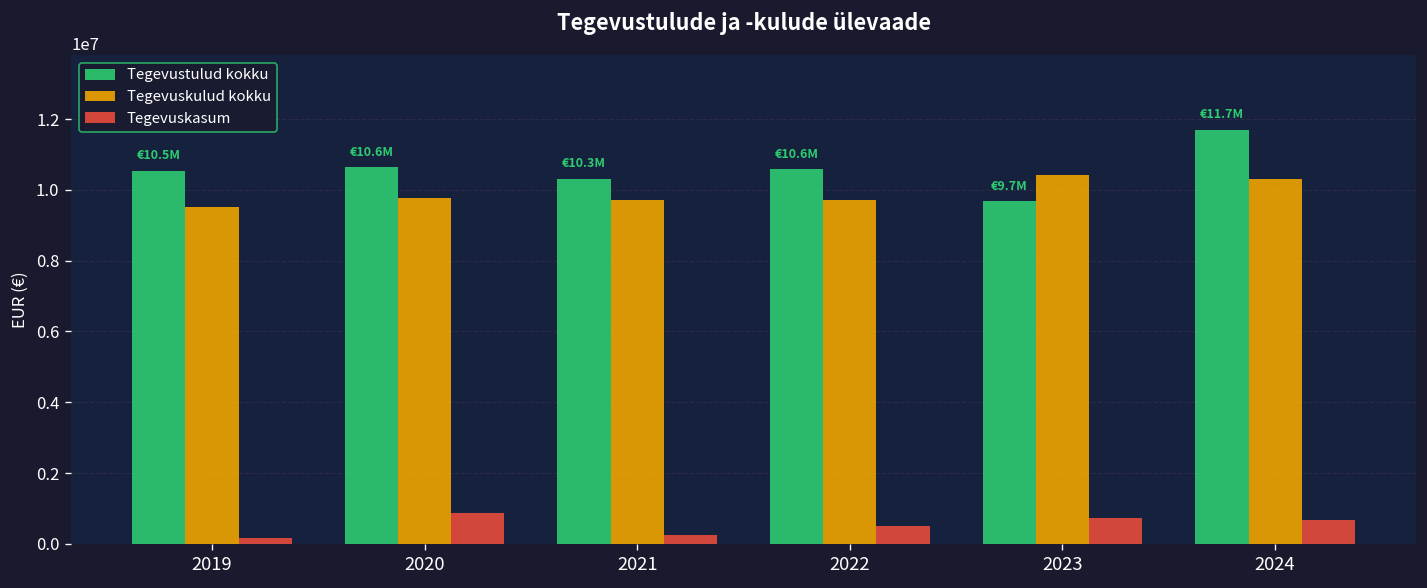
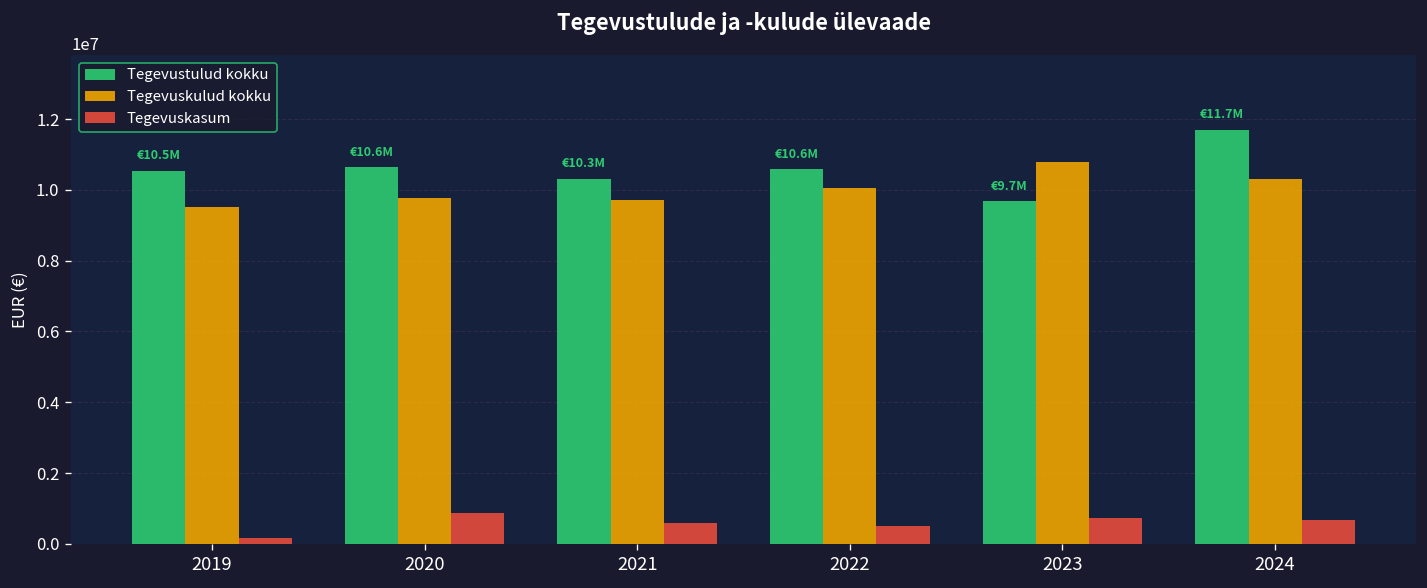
  {
    "Tegevustulud kokku": {
      "2019": "€10.5M",
      "2020": "€10.6M",
      "2021": "€10.3M",
      "2022": "€10.6M",
      "2023": "€9.7M",
      "2024": "€11.7M"
    },
    "Tegevuskulud kokku": {
      "2019": "9500000",
      "2020": "9800000",
      "2021": "9700000",
-     "2022": "9700000",
-     "2023": "10400000",
+     "2022": "10100000",
+     "2023": "10800000",
      "2024": "10300000"
    },
    "Tegevuskasum": {
      "2019": "200000",
      "2020": "900000",
-     "2021": "300000",
+     "2021": "600000",
      "2022": "500000",
      "2023": "700000",
      "2024": "700000"
    }
  }
